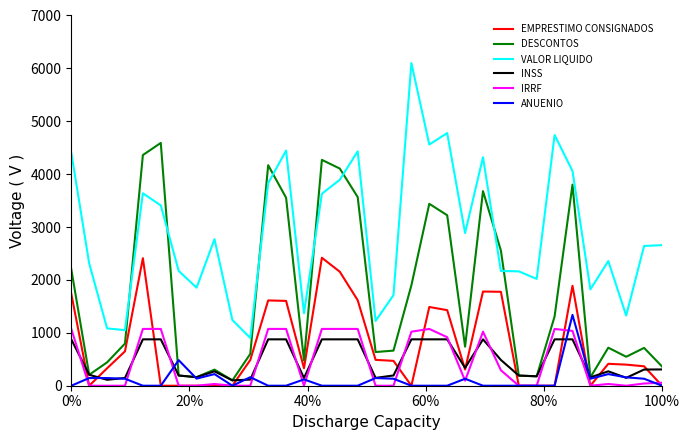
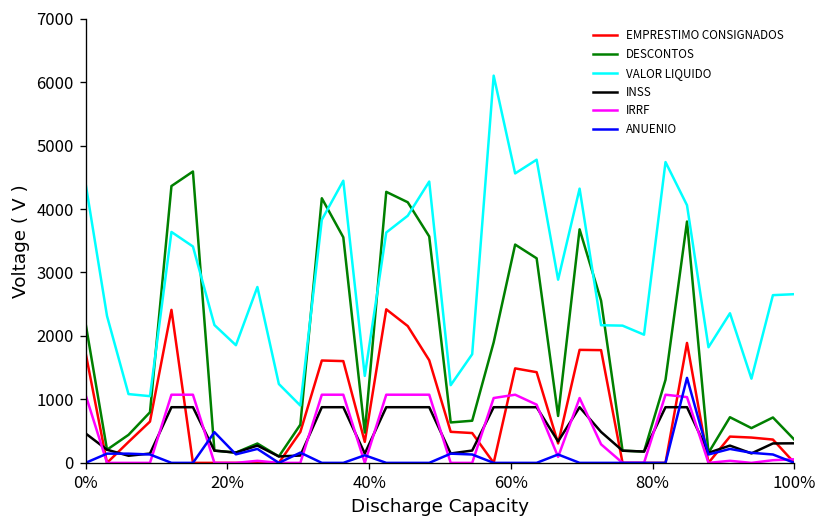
  {
    "EMPRESTIMO CONSIGNADOS": {
      "0%": 1700
    },
    "DESCONTOS": {
      "0%": 2200,
      "100%": 400
    },
    "VALOR LIQUIDO": {
      "0%": 4400,
      "100%": 2700
    },
    "INSS": {
-     "0%": 900,
+     "0%": 500,
      "100%": 300
    },
    "IRRF": {
      "0%": 1100,
      "100%": 100
    },
    "ANUENIO": {
      "0%": 0
    }
  }
